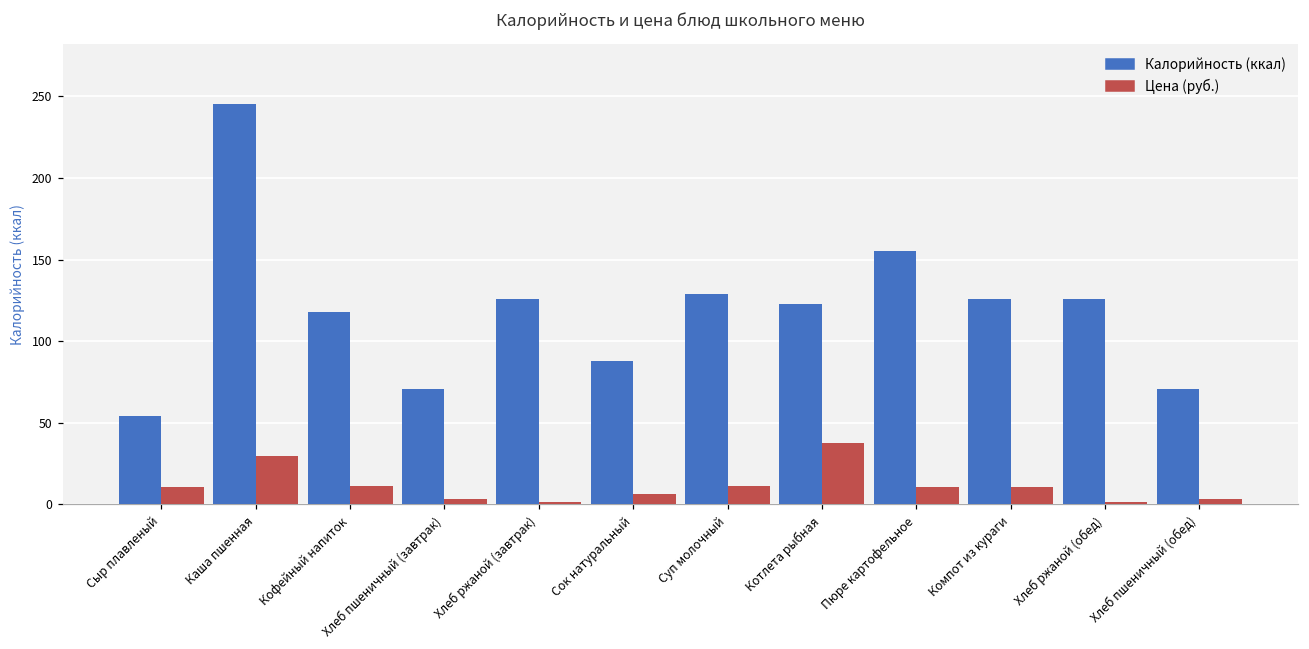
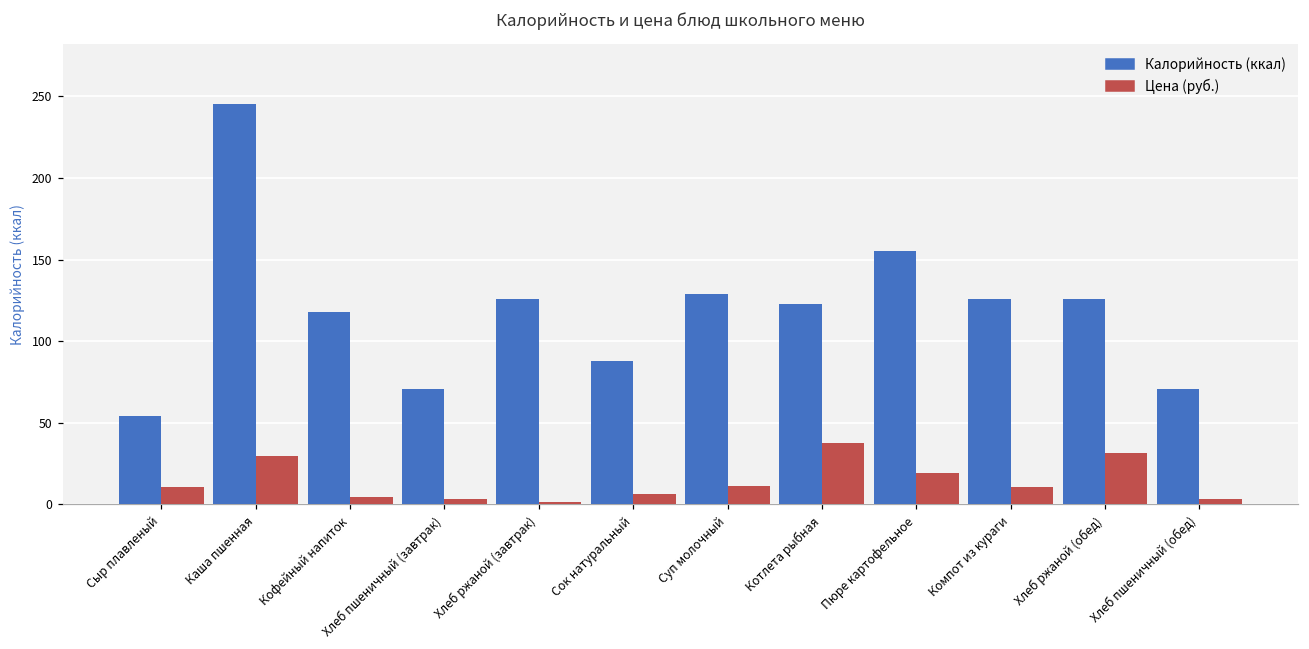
  {
    "Цена (руб.)": {
      "Сыр плавленый": 11,
      "Каша пшенная": 30,
-     "Кофейный напиток": 11,
+     "Кофейный напиток": 5,
      "Хлеб пшеничный (завтрак)": 3,
      "Сок натуральный": 6,
      "Суп молочный": 11,
      "Котлета рыбная": 38,
-     "Пюре картофельное": 11,
+     "Пюре картофельное": 19,
      "Компот из кураги": 11,
-     "Хлеб ржаной (обед)": 2,
+     "Хлеб ржаной (обед)": 31,
      "Хлеб пшеничный (обед)": 3
    }
  }
